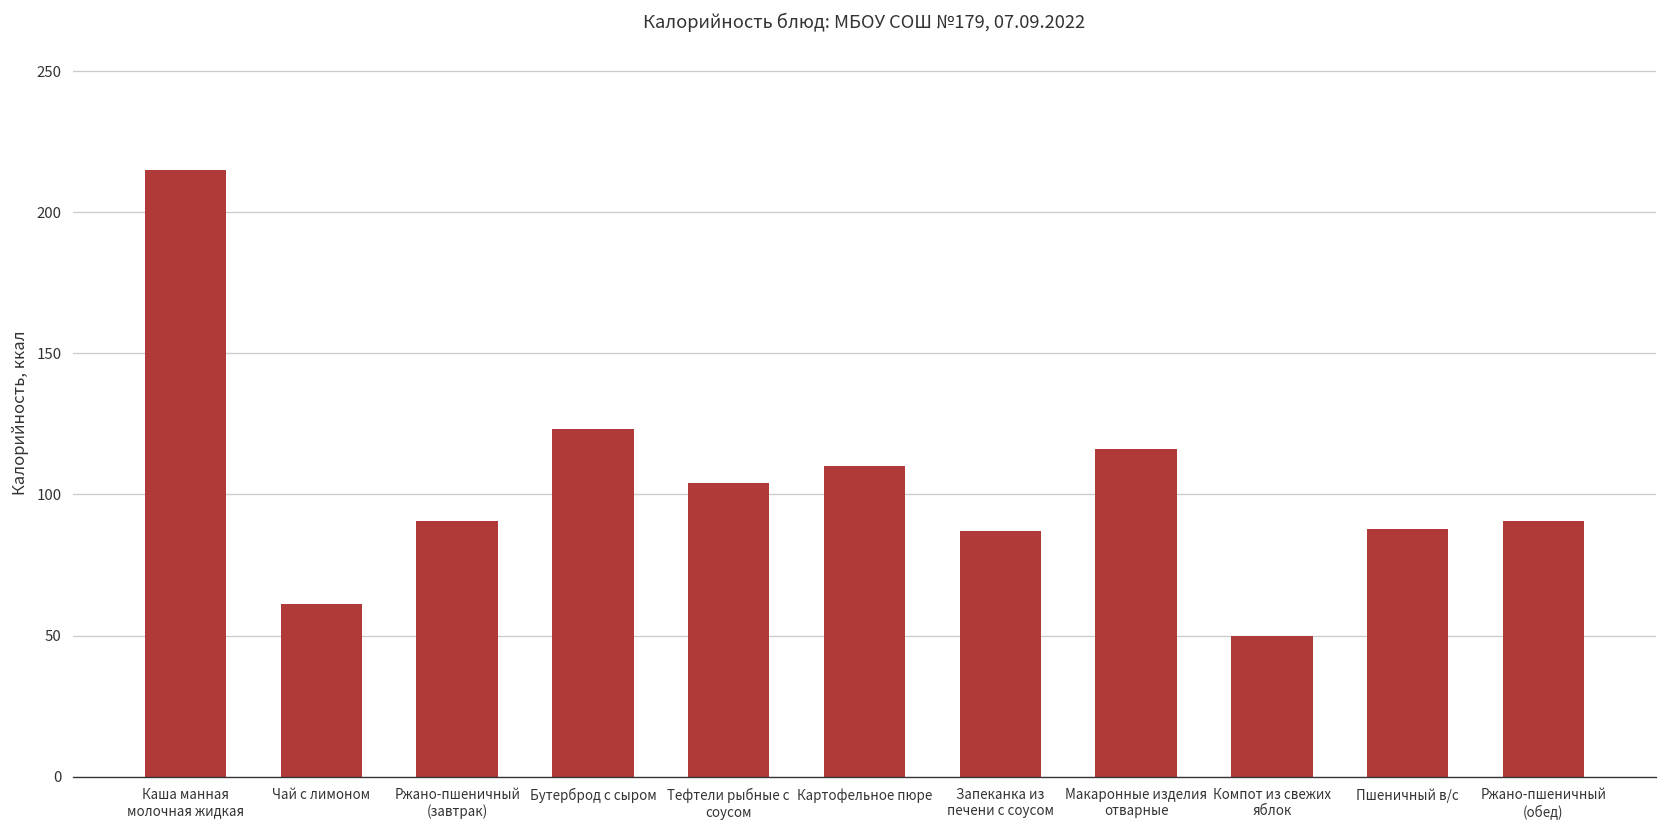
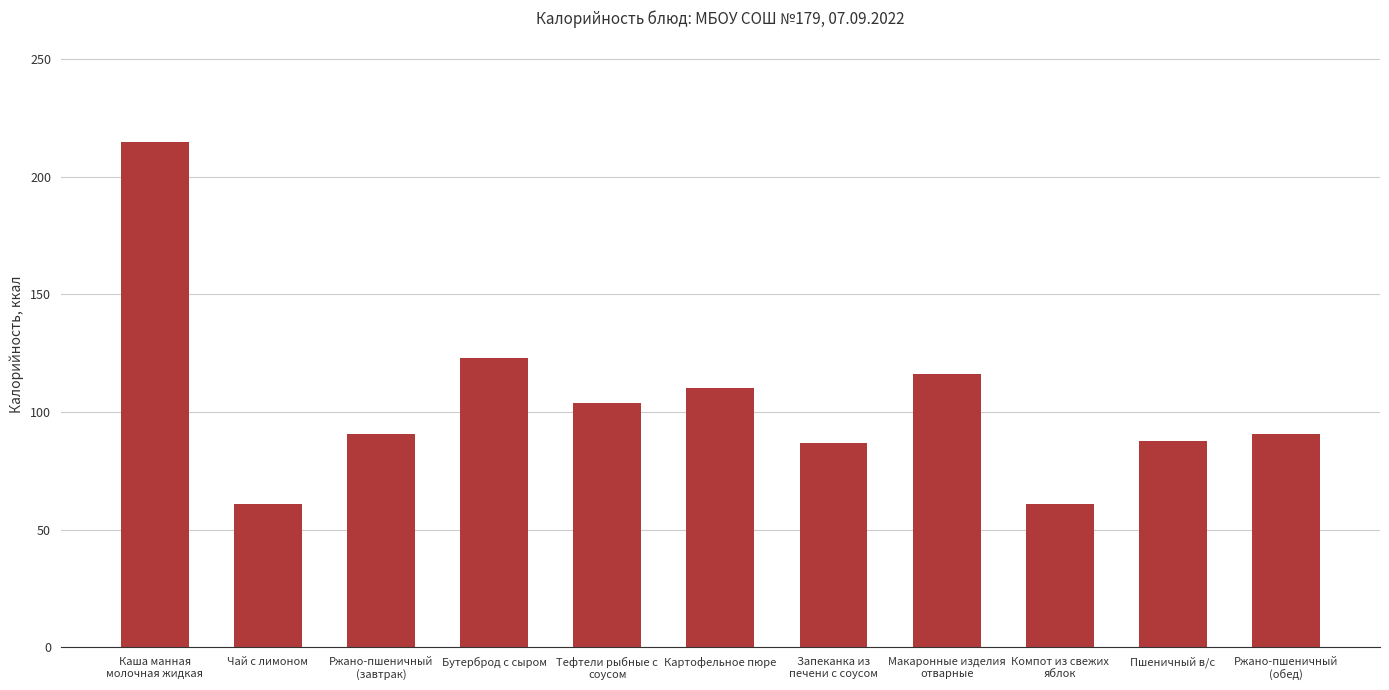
  {
    "Каша манная молочная жидкая": 215,
    "Чай с лимоном": 61,
    "Ржано-пшеничный (завтрак)": 91,
    "Бутерброд с сыром": 123,
    "Тефтели рыбные с соусом": 104,
    "Картофельное пюре": 110,
    "Запеканка из печени с соусом": 87,
    "Макаронные изделия отварные": 116,
-   "Компот из свежих яблок": 50,
+   "Компот из свежих яблок": 61,
    "Пшеничный в/с": 88,
    "Ржано-пшеничный (обед)": 91
  }
